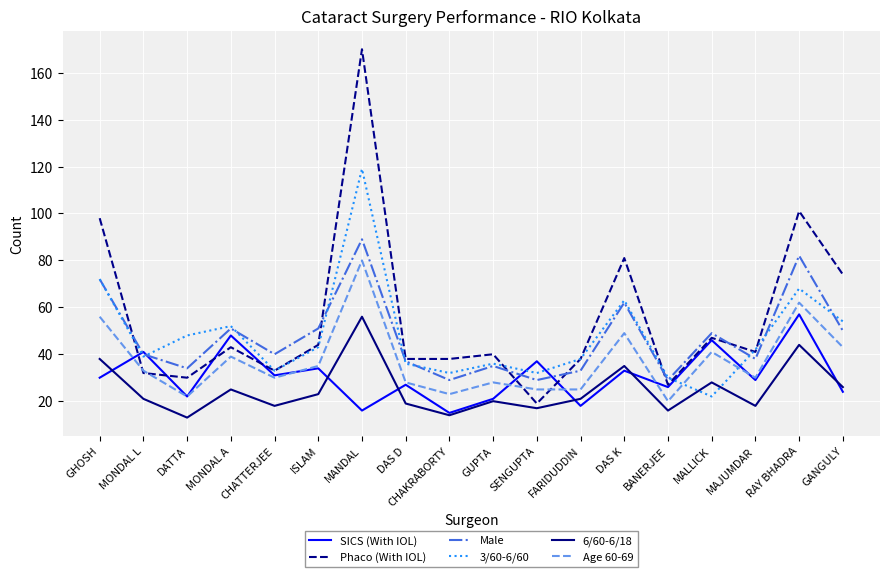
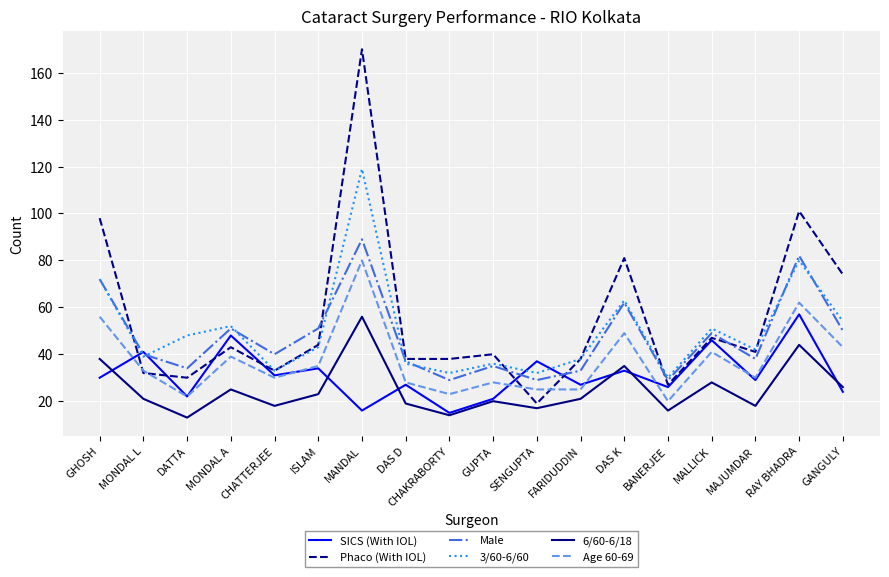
  {
    "SICS (With IOL)": {
      "GHOSH": 30,
      "MONDAL A": 48,
      "MANDAL": 16,
      "SENGUPTA": 37,
-     "FARIDUDDIN": 18,
+     "FARIDUDDIN": 27,
      "DAS K": 33,
      "RAY BHADRA": 57,
      "GANGULY": 24
    },
    "3/60-6/60": {
      "DATTA": 48,
      "MANDAL": 119,
      "CHAKRABORTY": 32,
      "SENGUPTA": 32,
-     "MALLICK": 22,
-     "RAY BHADRA": 68,
+     "MALLICK": 51,
+     "RAY BHADRA": 80,
      "GANGULY": 54
    }
  }
